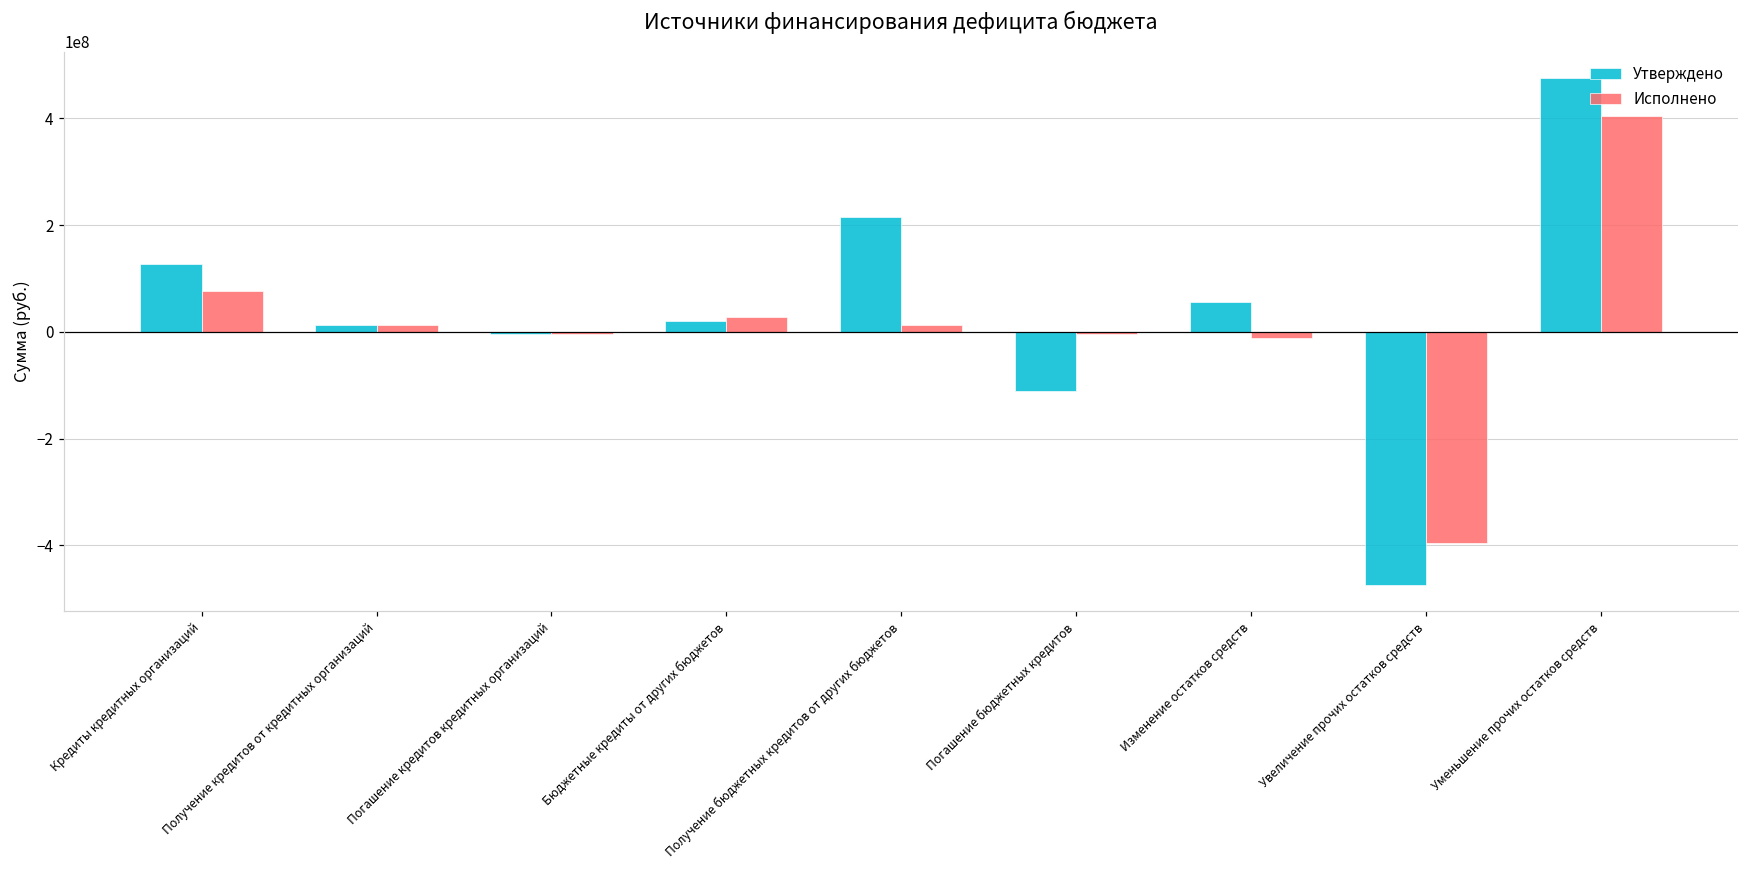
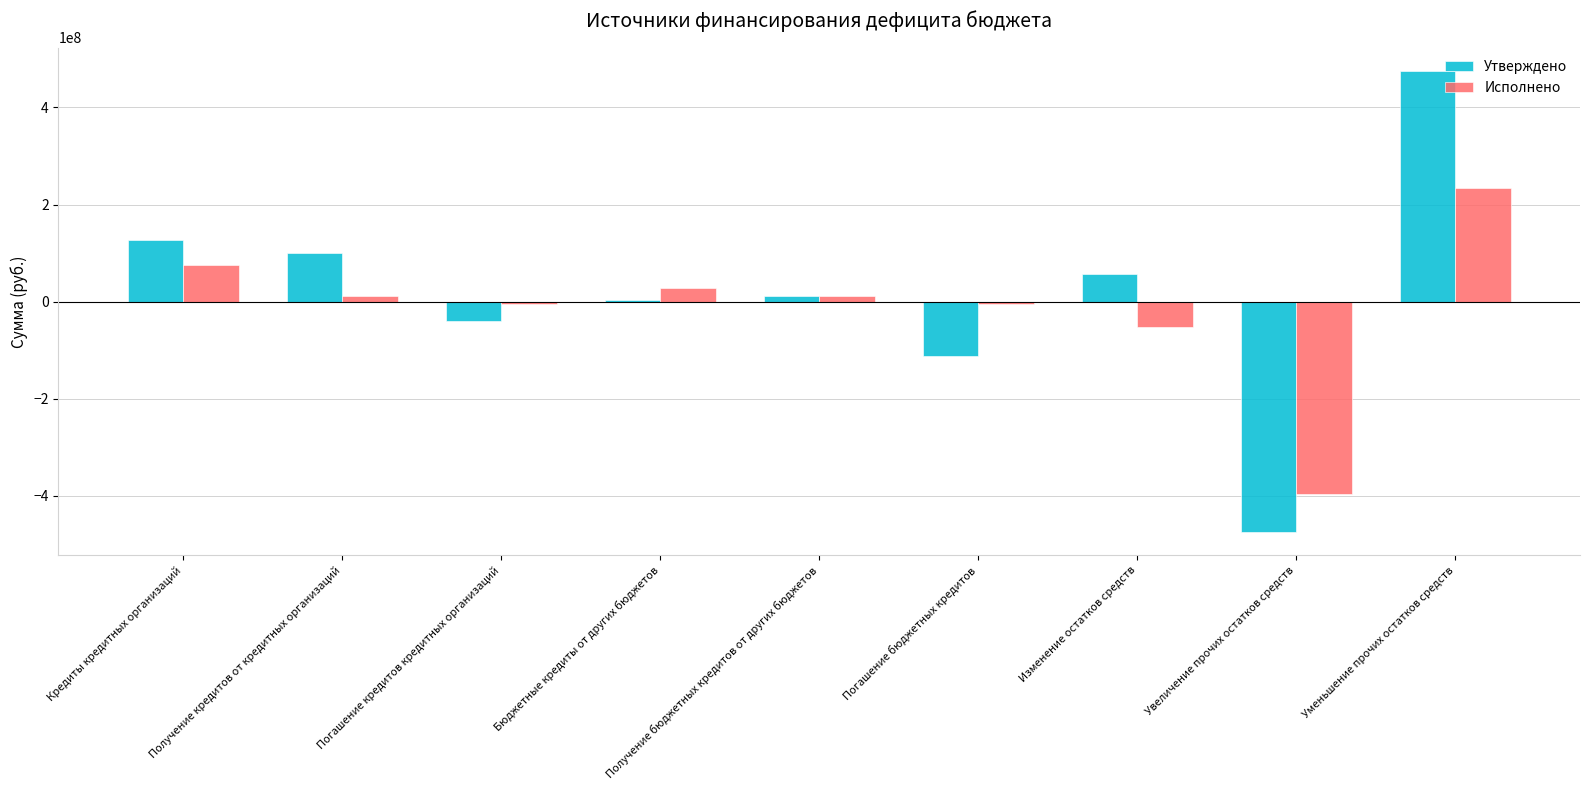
  {
    "Утверждено": {
      "Кредиты кредитных организаций": 130000000,
-     "Получение кредитов от кредитных организаций": 10000000,
-     "Погашение кредитов кредитных организаций": -10000000,
-     "Бюджетные кредиты от других бюджетов": 20000000,
-     "Получение бюджетных кредитов от других бюджетов": 210000000,
+     "Получение кредитов от кредитных организаций": 100000000,
+     "Погашение кредитов кредитных организаций": -40000000,
+     "Бюджетные кредиты от других бюджетов": 0,
+     "Получение бюджетных кредитов от других бюджетов": 10000000,
      "Погашение бюджетных кредитов": -110000000,
      "Изменение остатков средств": 60000000,
      "Увеличение прочих остатков средств": -470000000,
      "Уменьшение прочих остатков средств": 480000000
    },
    "Исполнено": {
      "Кредиты кредитных организаций": 80000000,
      "Получение кредитов от кредитных организаций": 10000000,
      "Бюджетные кредиты от других бюджетов": 30000000,
      "Получение бюджетных кредитов от других бюджетов": 10000000,
-     "Изменение остатков средств": -10000000,
+     "Изменение остатков средств": -50000000,
      "Увеличение прочих остатков средств": -400000000,
-     "Уменьшение прочих остатков средств": 400000000
+     "Уменьшение прочих остатков средств": 230000000
    }
  }
